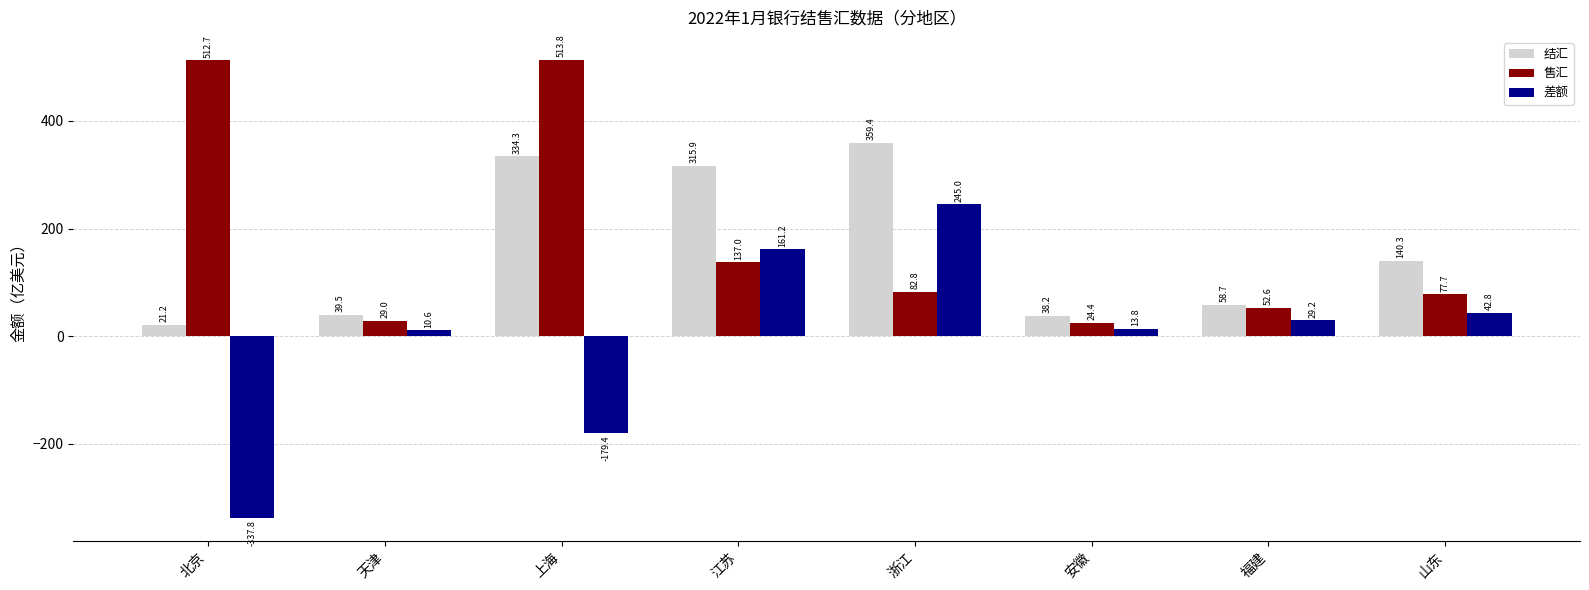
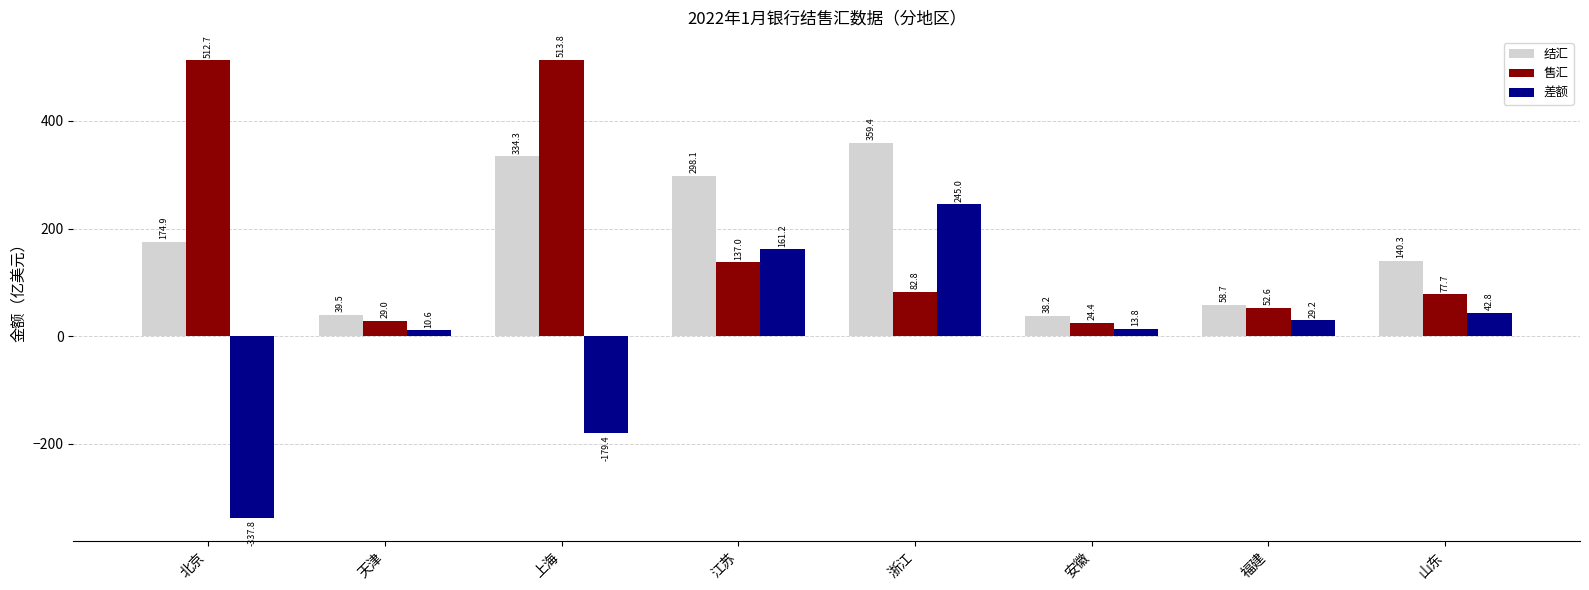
  {
    "结汇": {
-     "北京": 21.2,
+     "北京": 174.9,
      "天津": 39.5,
      "上海": 334.3,
-     "江苏": 315.9,
+     "江苏": 298.1,
      "浙江": 359.4,
      "安徽": 38.2,
      "福建": 58.7,
      "山东": 140.3
    },
    "售汇": {
      "北京": 512.7,
      "天津": 29.0,
      "上海": 513.8,
      "江苏": 137.0,
      "浙江": 82.8,
      "安徽": 24.4,
      "福建": 52.6,
      "山东": 77.7
    },
    "差额": {
      "北京": -337.8,
      "天津": 10.6,
      "上海": -179.4,
      "江苏": 161.2,
      "浙江": 245.0,
      "安徽": 13.8,
      "福建": 29.2,
      "山东": 42.8
    }
  }
